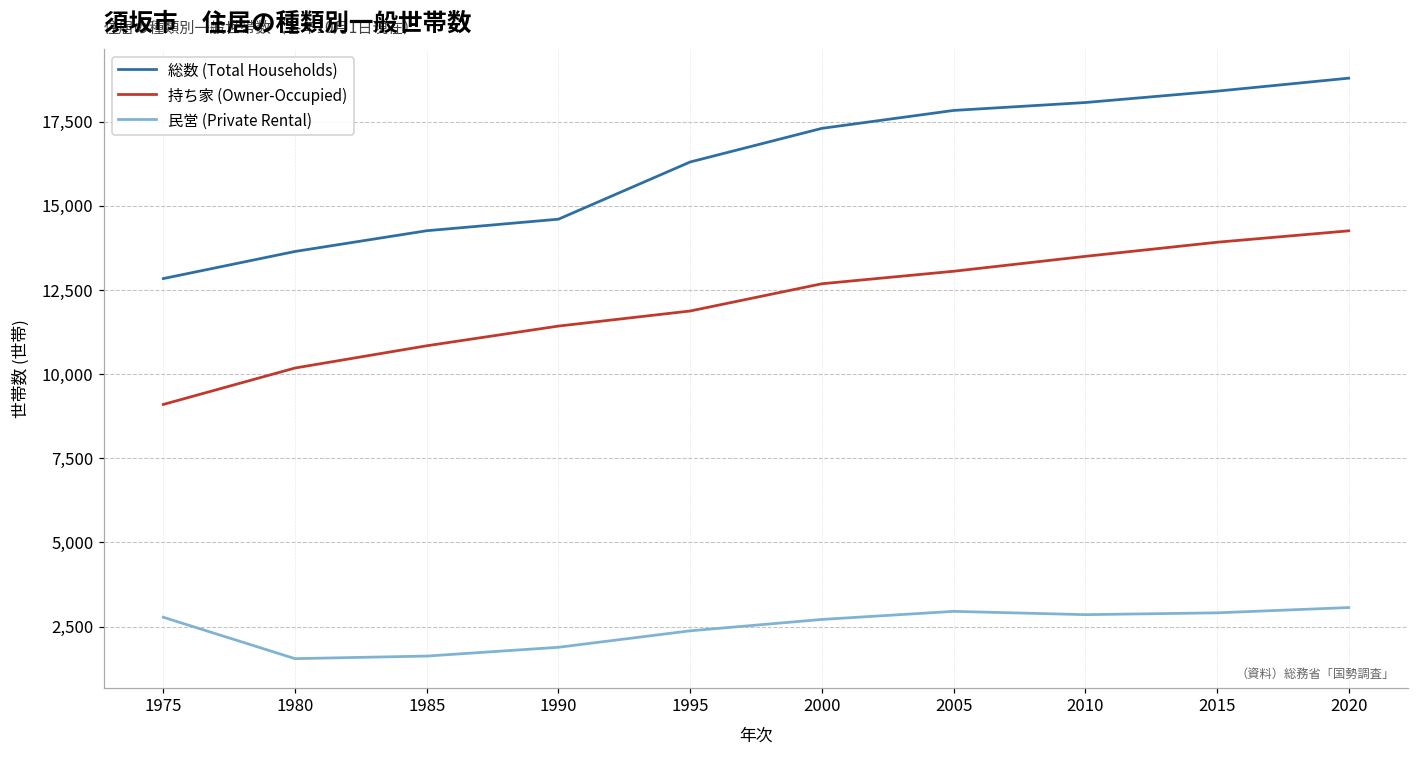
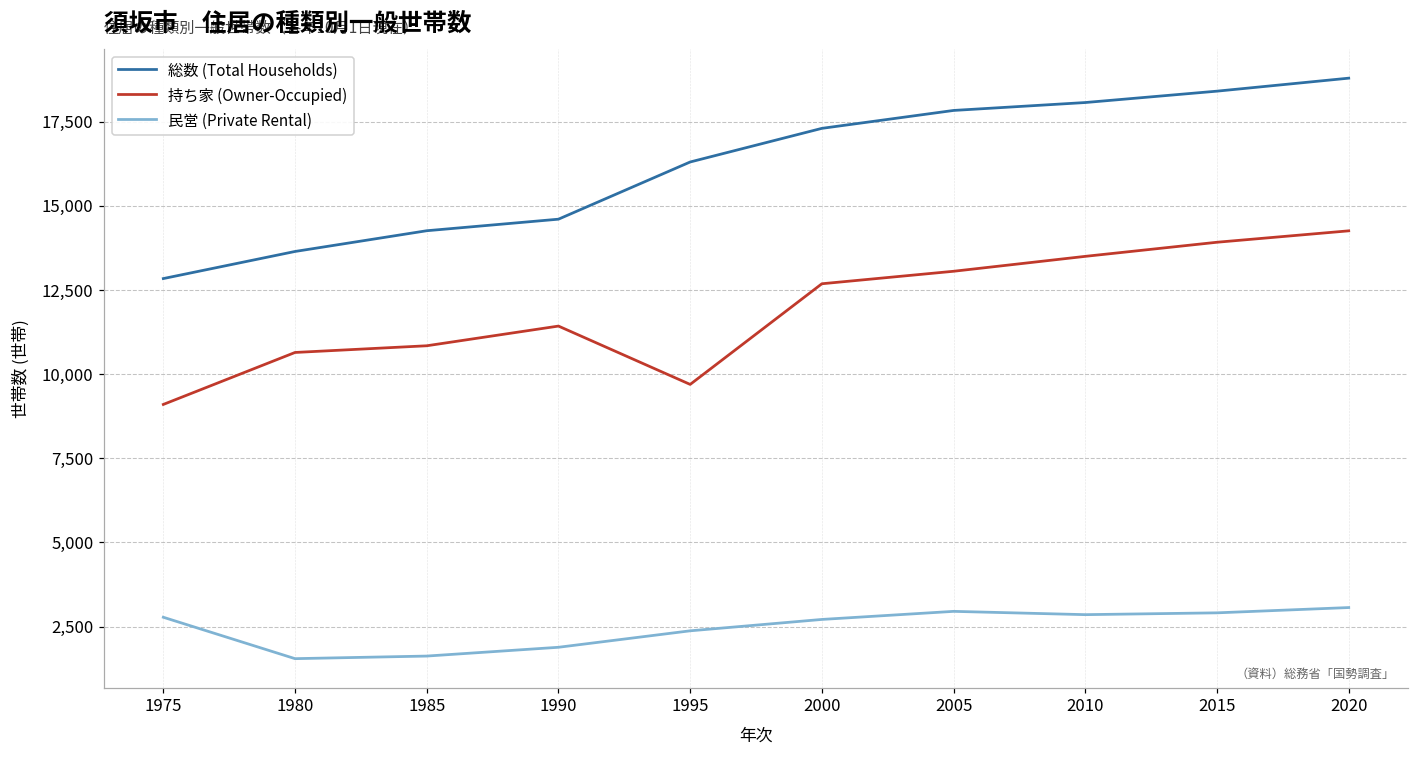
  {
    "総数 (Total Households)": {
      "1975": "12,800",
      "1980": "13,600",
      "1985": "14,300",
      "1990": "14,600",
      "1995": "16,300",
      "2000": "17,300",
      "2005": "17,800",
      "2010": "18,100",
      "2015": "18,400",
      "2020": "18,800"
    },
    "持ち家 (Owner-Occupied)": {
      "1975": "9,100",
-     "1980": "10,200",
+     "1980": "10,600",
      "1985": "10,800",
      "1990": "11,400",
-     "1995": "11,900",
+     "1995": "9,700",
      "2000": "12,700",
      "2005": "13,100",
      "2010": "13,500",
      "2015": "13,900",
      "2020": "14,300"
    },
    "民営 (Private Rental)": {
      "1975": "2,800",
      "1980": "1,500",
      "1985": "1,600",
      "1990": "1,900",
      "1995": "2,400",
      "2000": "2,700",
      "2005": "3,000",
      "2010": "2,900",
      "2015": "2,900",
      "2020": "3,100"
    }
  }
